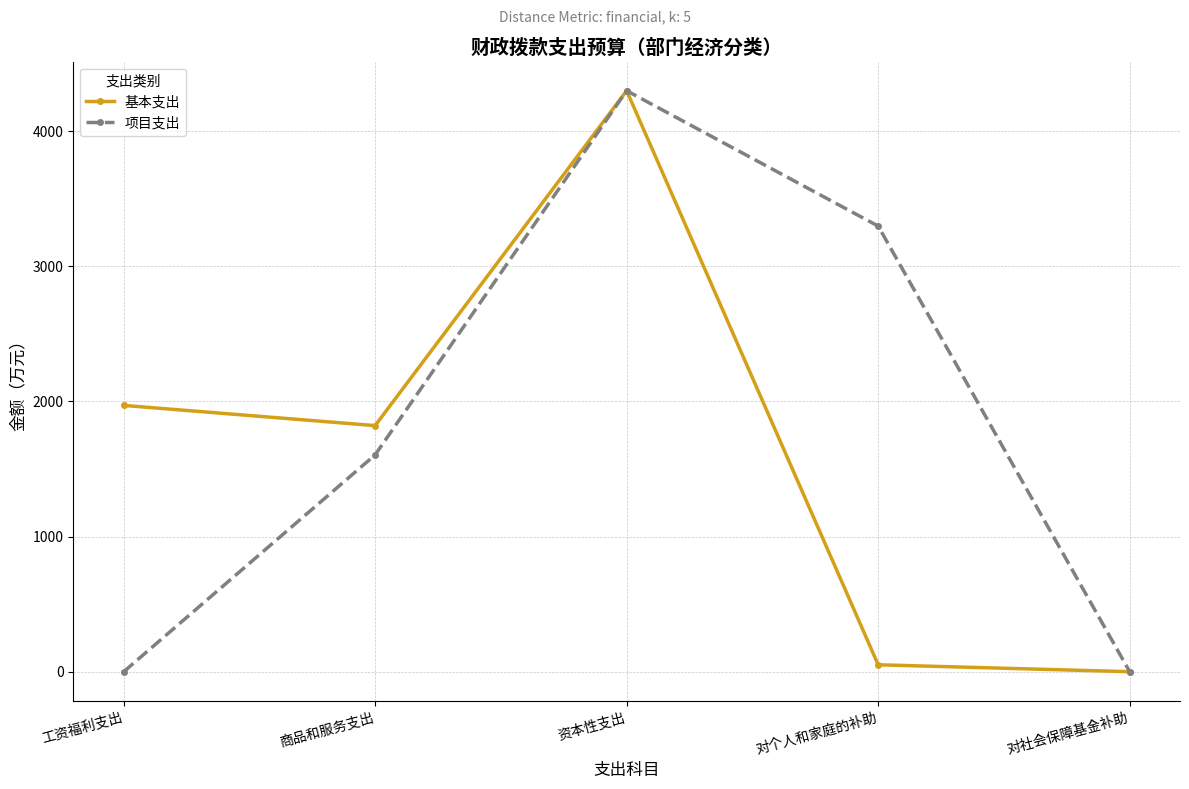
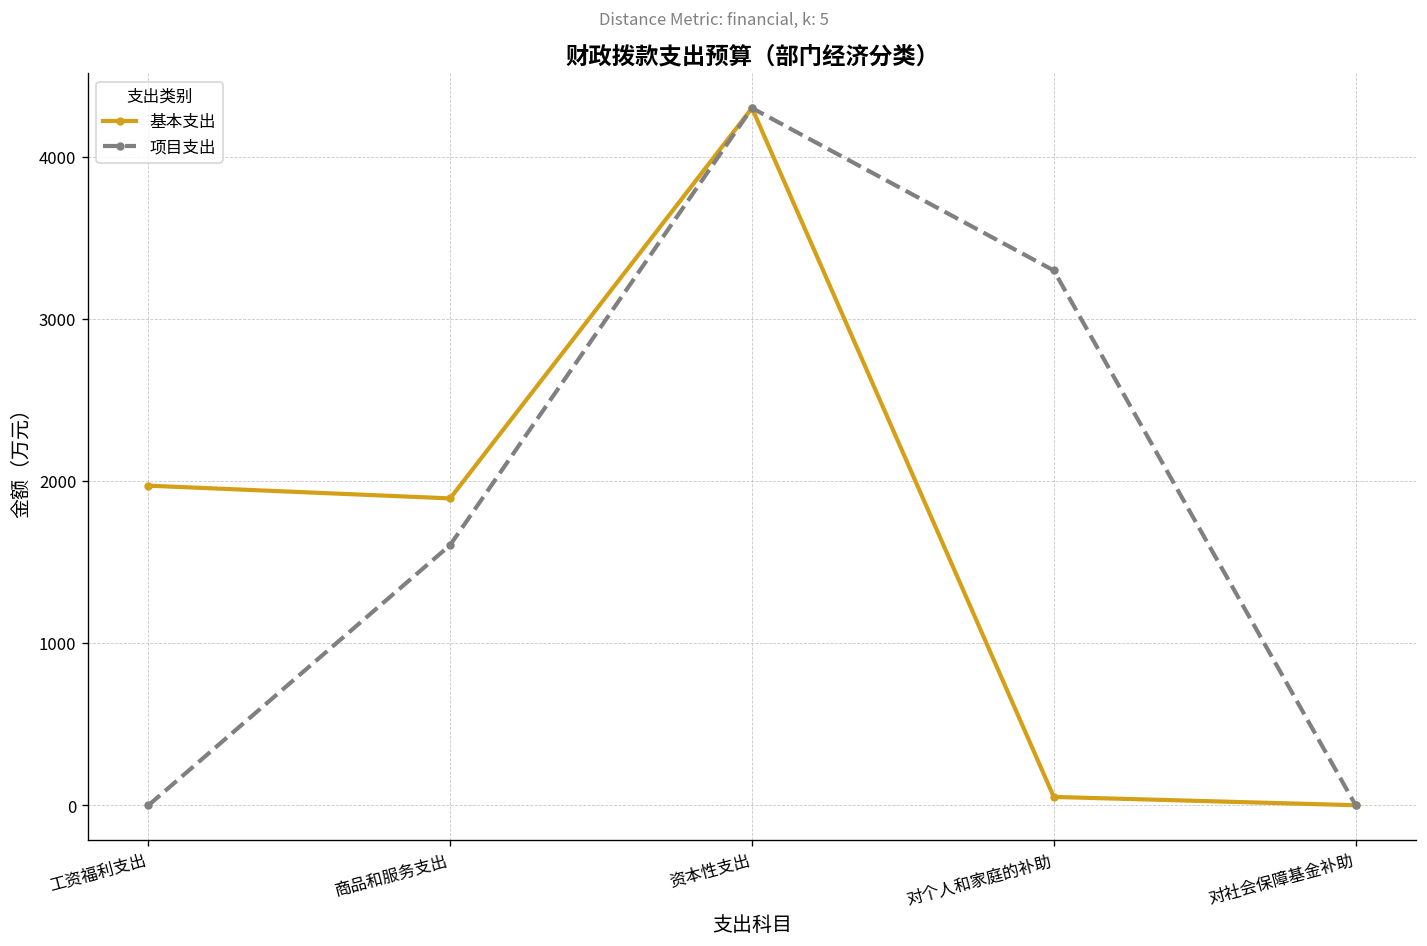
  {
    "基本支出": {
      "工资福利支出": 1970,
-     "商品和服务支出": 1820,
+     "商品和服务支出": 1890,
      "对个人和家庭的补助": 50
    },
    "项目支出": {
      "工资福利支出": 0,
      "商品和服务支出": 1600,
      "对个人和家庭的补助": 3300
    }
  }
